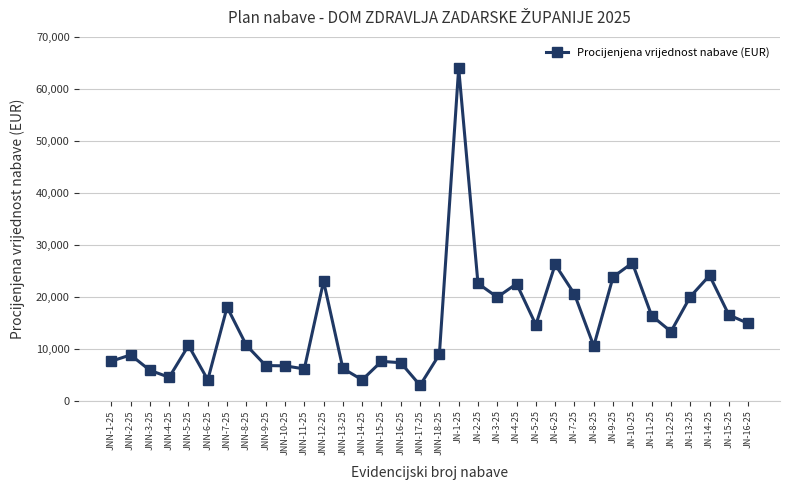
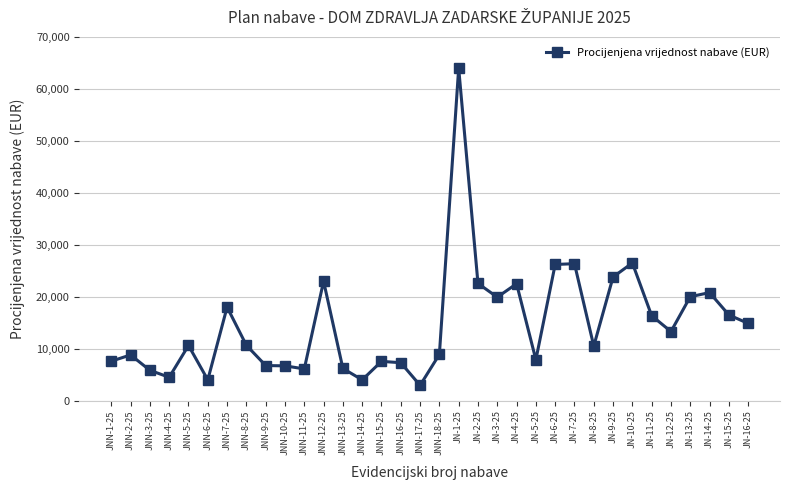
  {
    "JNN-1-25": "8,000",
    "JNN-2-25": "9,000",
    "JNN-3-25": "6,000",
    "JNN-4-25": "5,000",
    "JNN-5-25": "11,000",
    "JNN-6-25": "4,000",
    "JNN-7-25": "18,000",
    "JNN-8-25": "11,000",
    "JNN-9-25": "7,000",
    "JNN-10-25": "7,000",
    "JNN-11-25": "6,000",
    "JNN-12-25": "23,000",
    "JNN-13-25": "6,000",
    "JNN-14-25": "4,000",
    "JNN-15-25": "8,000",
    "JNN-16-25": "7,000",
    "JNN-17-25": "3,000",
    "JNN-18-25": "9,000",
    "JN-1-25": "64,000",
    "JN-2-25": "23,000",
    "JN-3-25": "20,000",
    "JN-4-25": "23,000",
-   "JN-5-25": "15,000",
+   "JN-5-25": "8,000",
    "JN-6-25": "26,000",
-   "JN-7-25": "21,000",
+   "JN-7-25": "26,000",
    "JN-8-25": "11,000",
    "JN-9-25": "24,000",
    "JN-10-25": "27,000",
    "JN-11-25": "16,000",
    "JN-12-25": "13,000",
    "JN-13-25": "20,000",
-   "JN-14-25": "24,000",
+   "JN-14-25": "21,000",
    "JN-15-25": "17,000",
    "JN-16-25": "15,000"
  }
